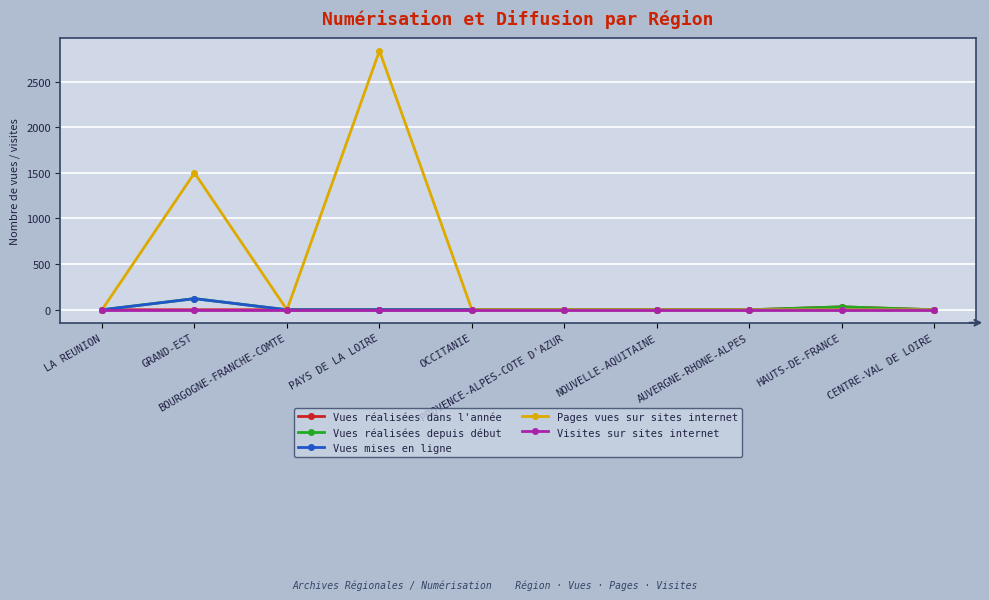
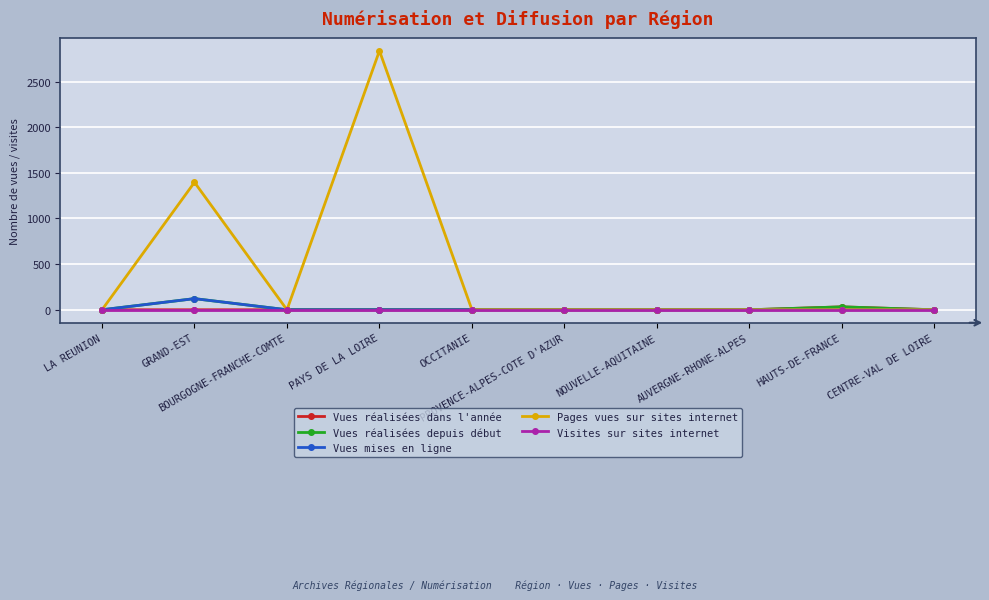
  {
    "Pages vues sur sites internet": {
-     "GRAND-EST": 1500,
+     "GRAND-EST": 1400,
      "PAYS DE LA LOIRE": 2800
    }
  }
